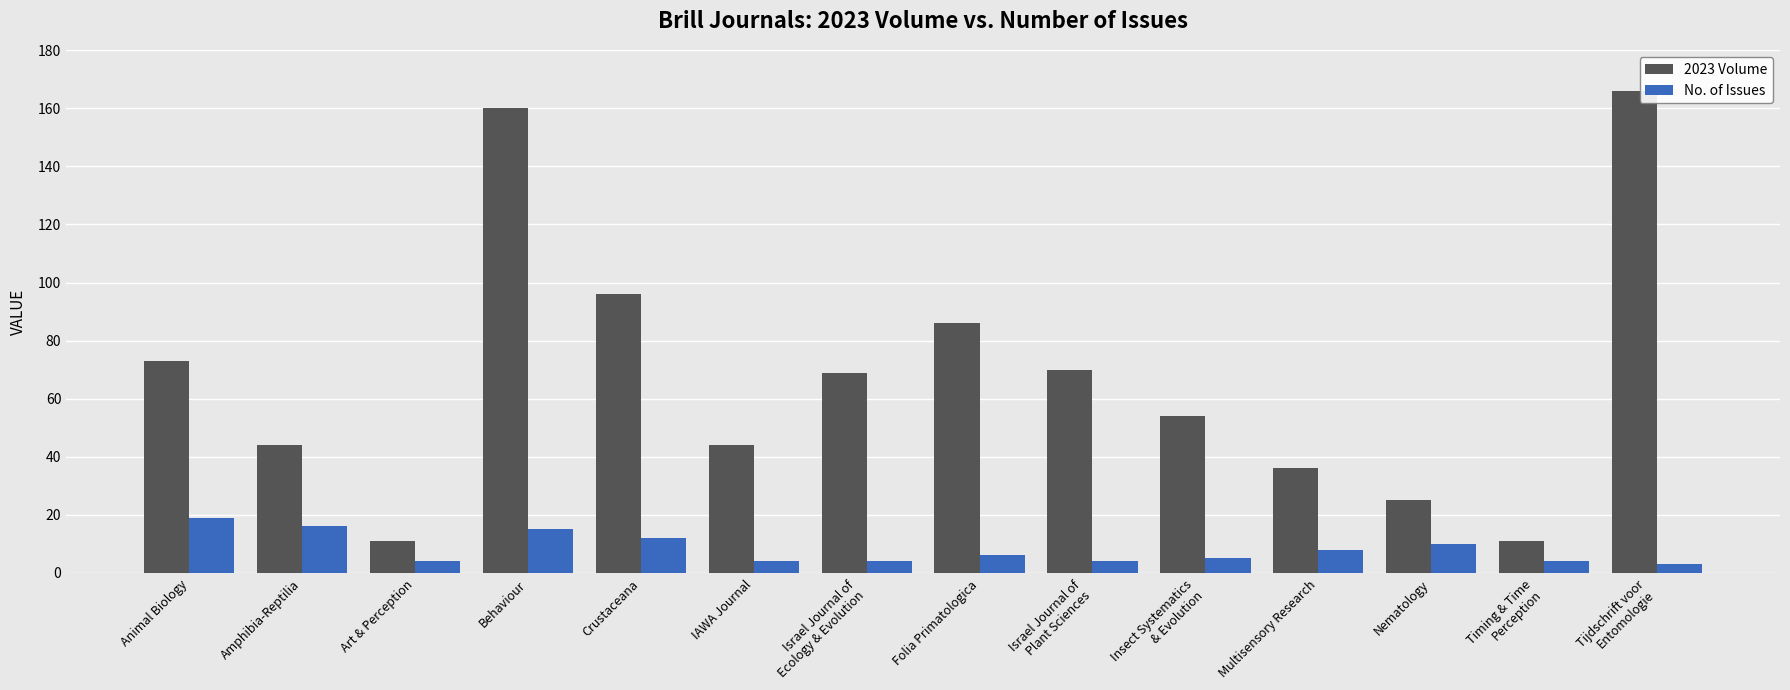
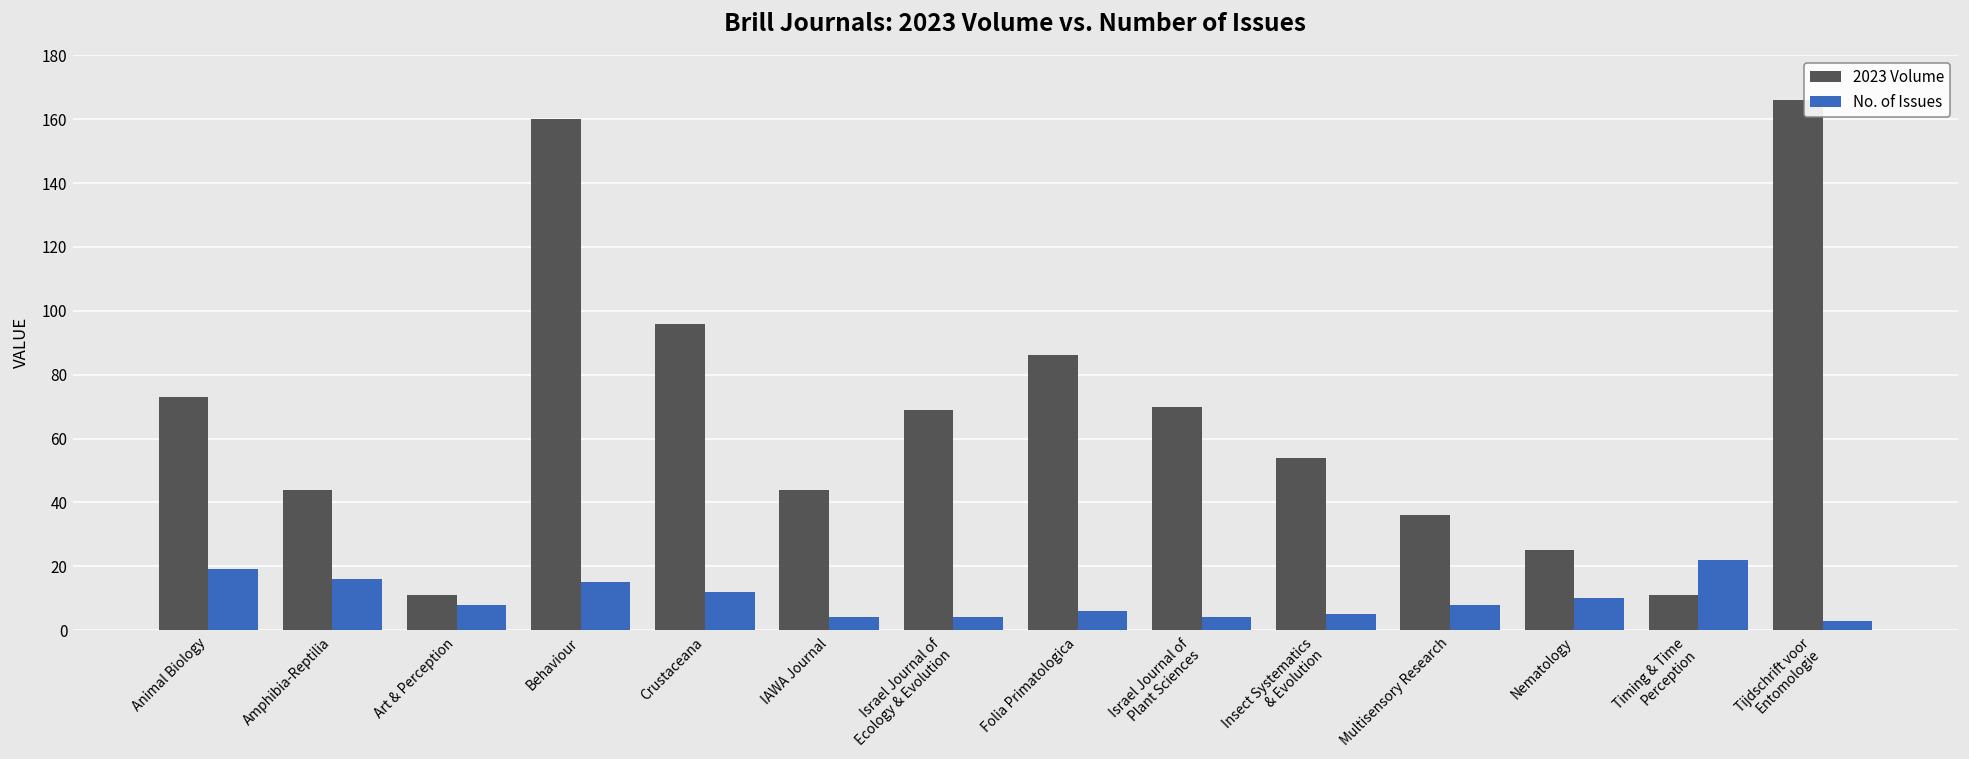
  {
    "2023 Volume": {
      "Animal Biology": 73,
      "Amphibia-Reptilia": 44,
      "Art & Perception": 11,
      "Behaviour": 160,
      "Crustaceana": 96,
      "IAWA Journal": 44,
      "Israel Journal of Ecology & Evolution": 69,
      "Folia Primatologica": 86,
      "Israel Journal of Plant Sciences": 70,
      "Insect Systematics & Evolution": 54,
      "Multisensory Research": 36,
      "Nematology": 25,
      "Timing & Time Perception": 11,
      "Tijdschrift voor Entomologie": 166
    },
    "No. of Issues": {
      "Animal Biology": 19,
      "Amphibia-Reptilia": 16,
-     "Art & Perception": 4,
+     "Art & Perception": 8,
      "Behaviour": 15,
      "Crustaceana": 12,
      "IAWA Journal": 4,
      "Israel Journal of Ecology & Evolution": 4,
      "Folia Primatologica": 6,
      "Israel Journal of Plant Sciences": 4,
      "Insect Systematics & Evolution": 5,
      "Multisensory Research": 8,
      "Nematology": 10,
-     "Timing & Time Perception": 4,
+     "Timing & Time Perception": 22,
      "Tijdschrift voor Entomologie": 3
    }
  }
